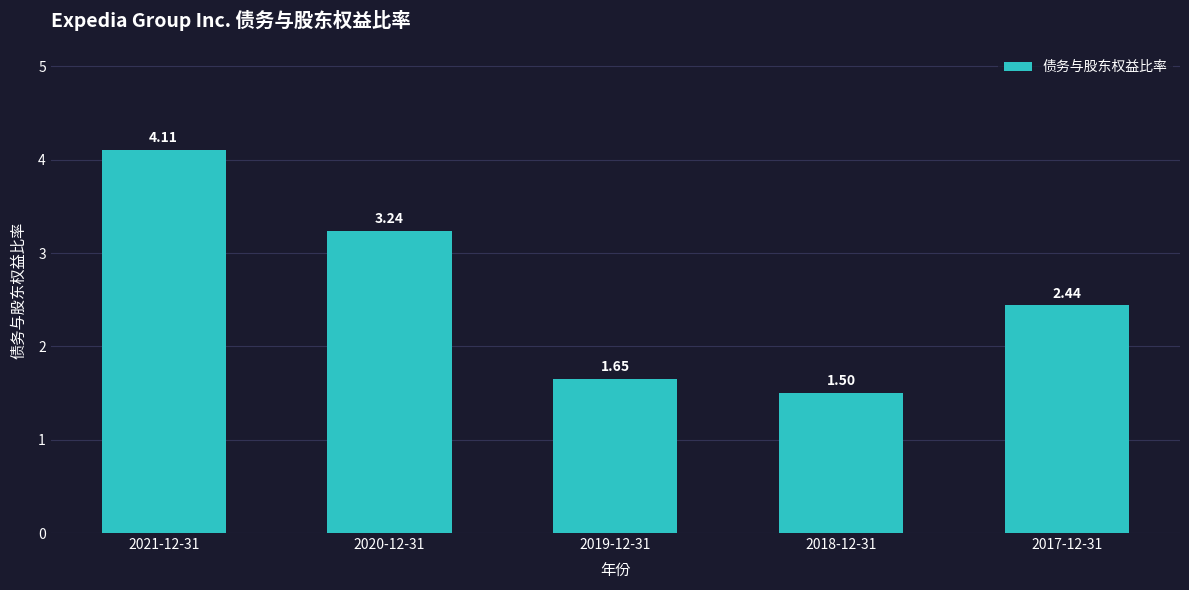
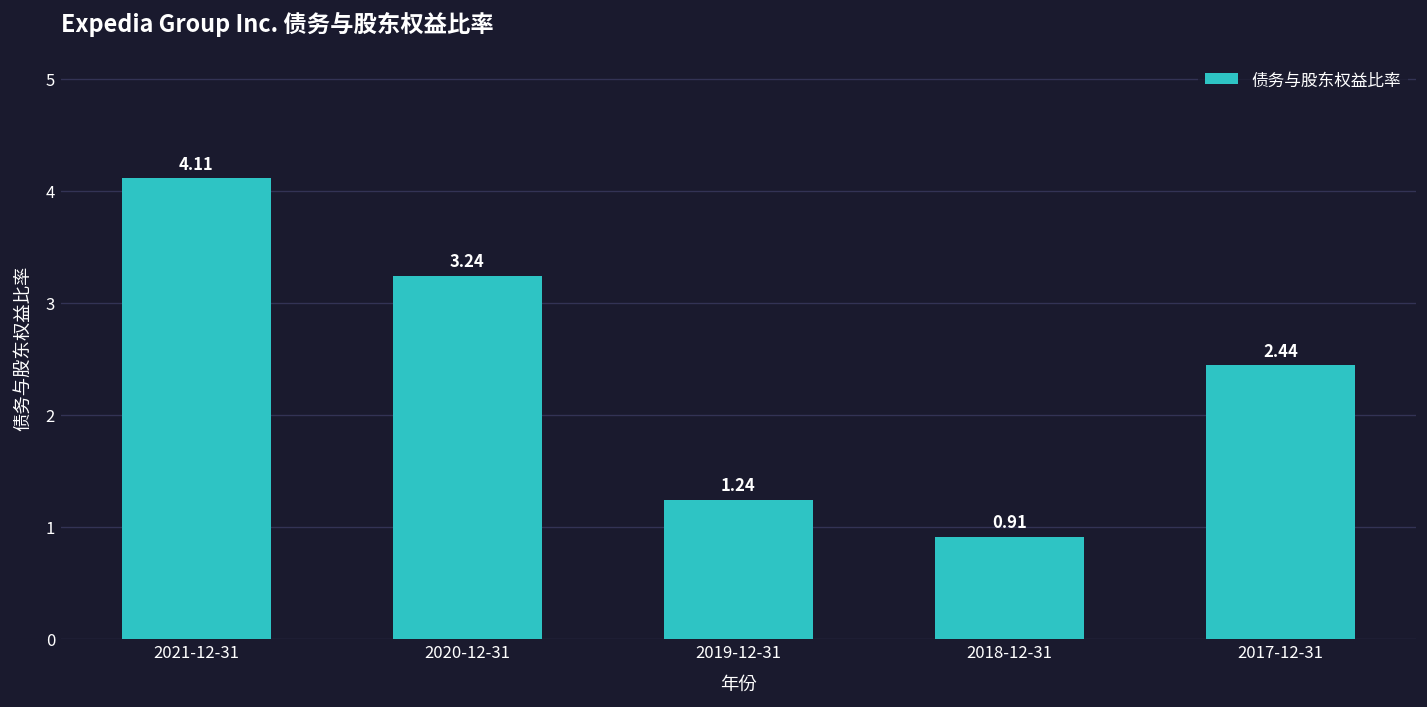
  {
    "2021-12-31": 4.11,
    "2020-12-31": 3.24,
-   "2019-12-31": 1.65,
-   "2018-12-31": 1.50,
+   "2019-12-31": 1.24,
+   "2018-12-31": 0.91,
    "2017-12-31": 2.44
  }
